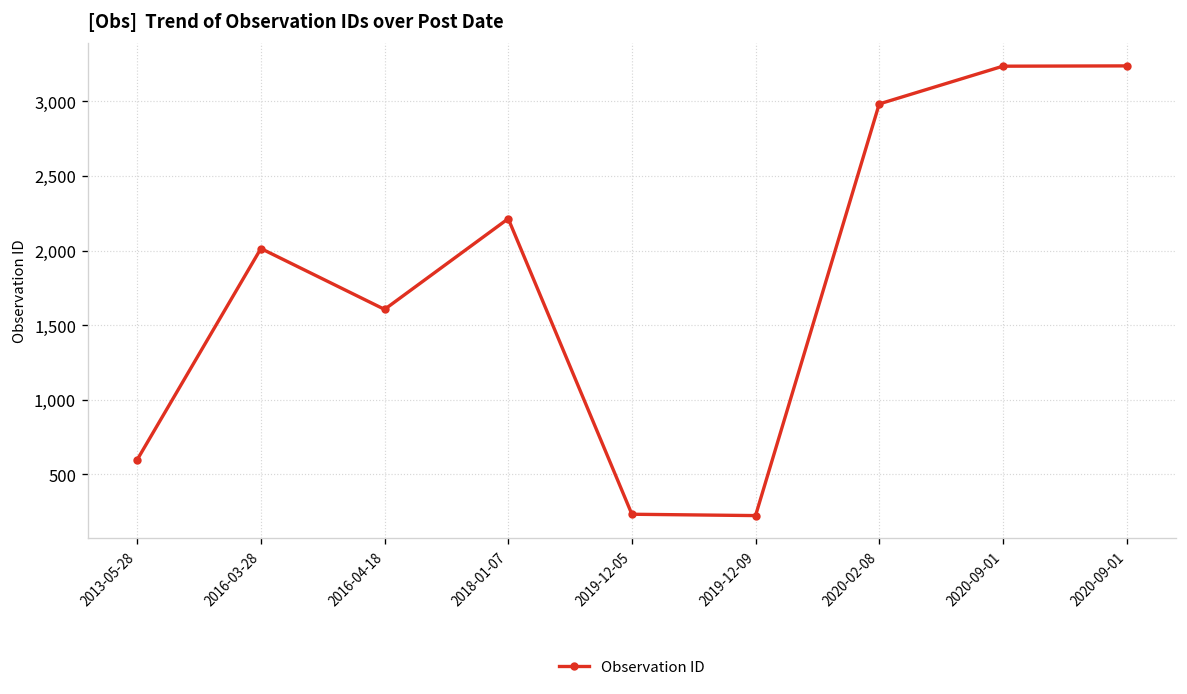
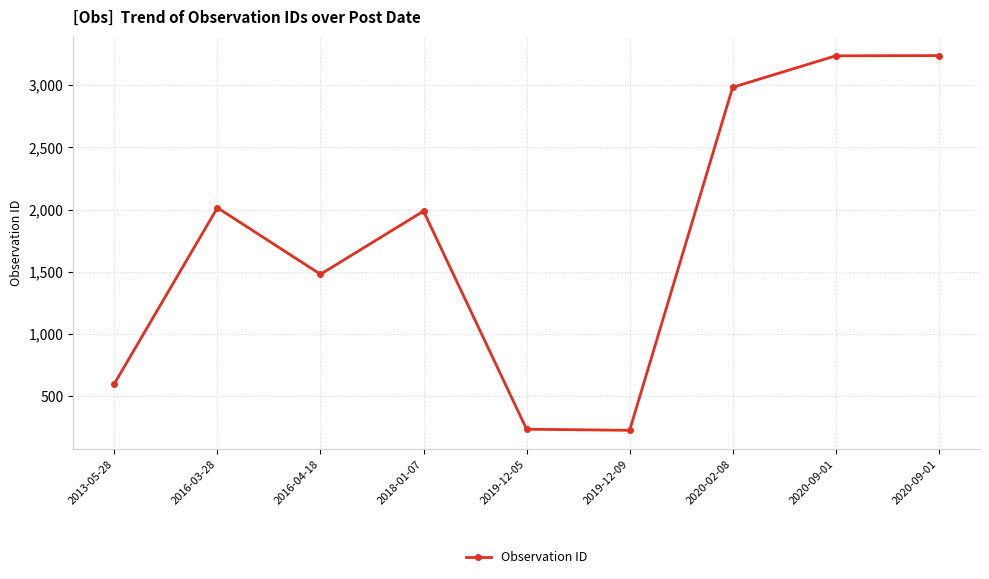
  {
    "2013-05-28": "600",
    "2016-03-28": "2,010",
-   "2016-04-18": "1,610",
-   "2018-01-07": "2,210",
+   "2016-04-18": "1,480",
+   "2018-01-07": "1,990",
    "2019-12-05": "230",
    "2019-12-09": "220",
    "2020-02-08": "2,980"
  }
